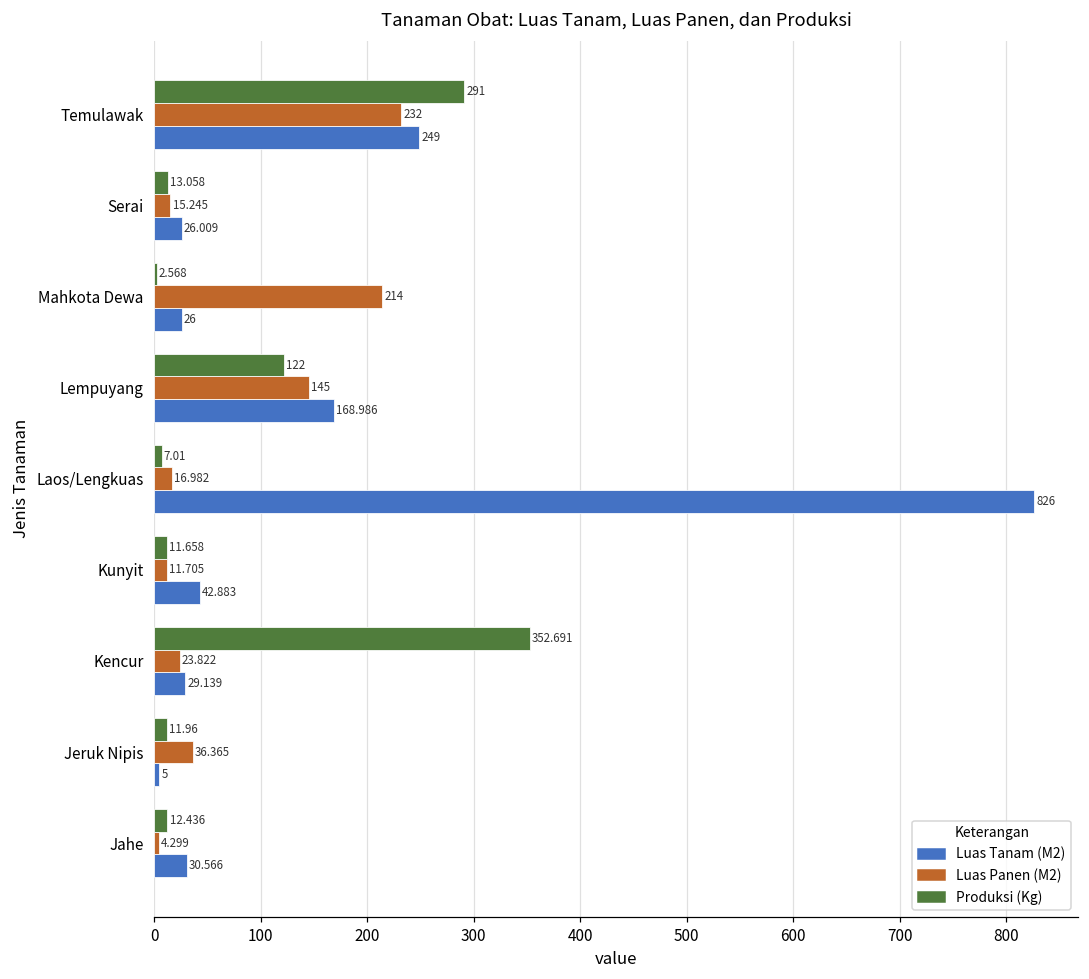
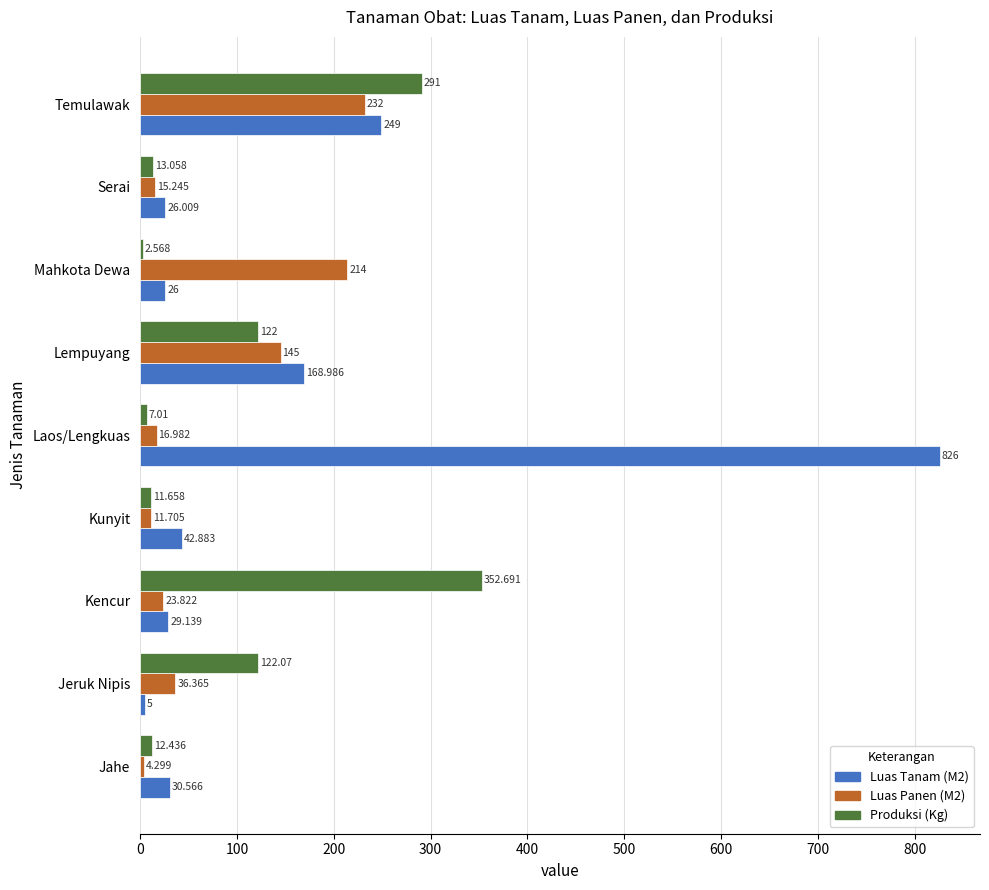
  {
    "Luas Tanam (M2)": {
      "Temulawak": 249,
      "Serai": 26.009,
      "Mahkota Dewa": 26,
      "Lempuyang": 168.986,
      "Laos/Lengkuas": 826,
      "Kunyit": 42.883,
      "Kencur": 29.139,
      "Jeruk Nipis": 5,
      "Jahe": 30.566
    },
    "Luas Panen (M2)": {
      "Temulawak": 232,
      "Serai": 15.245,
      "Mahkota Dewa": 214,
      "Lempuyang": 145,
      "Laos/Lengkuas": 16.982,
      "Kunyit": 11.705,
      "Kencur": 23.822,
      "Jeruk Nipis": 36.365,
      "Jahe": 4.299
    },
    "Produksi (Kg)": {
      "Temulawak": 291,
      "Serai": 13.058,
      "Mahkota Dewa": 2.568,
      "Lempuyang": 122,
      "Laos/Lengkuas": 7.01,
      "Kunyit": 11.658,
      "Kencur": 352.691,
-     "Jeruk Nipis": 11.96,
+     "Jeruk Nipis": 122.07,
      "Jahe": 12.436
    }
  }
